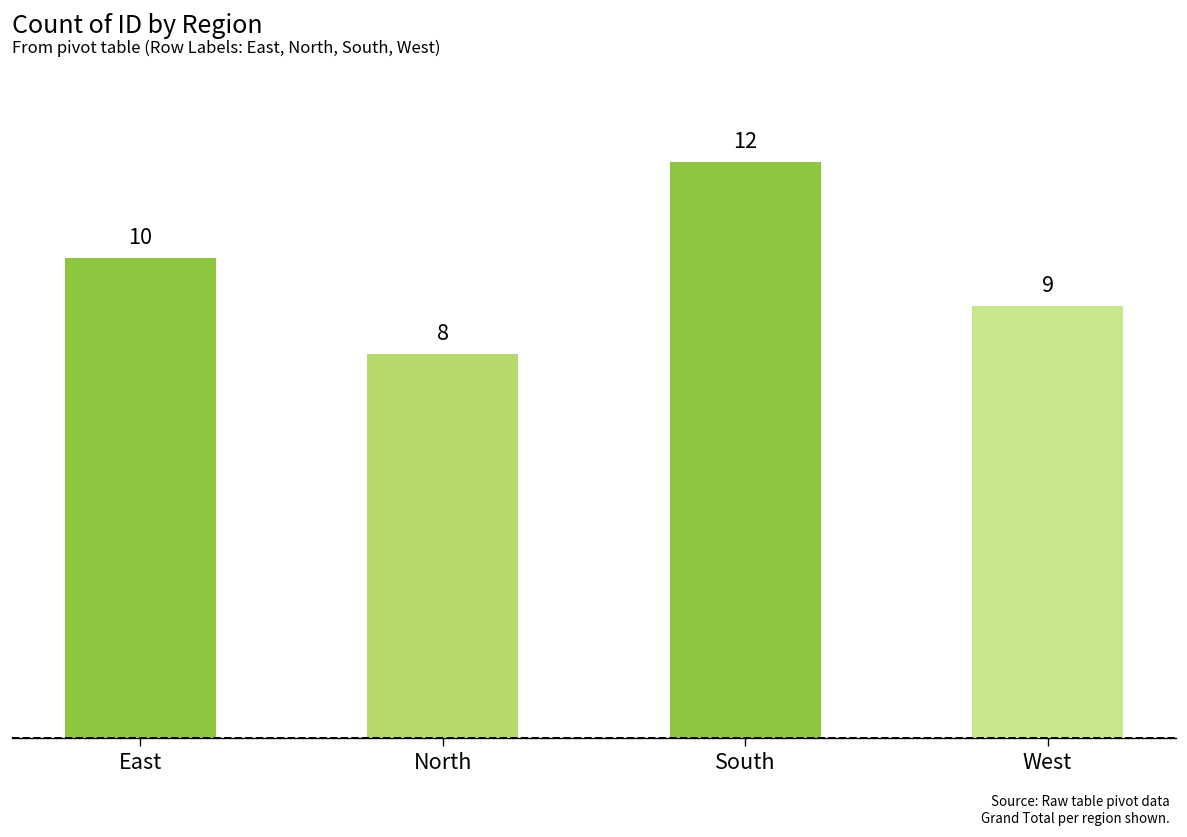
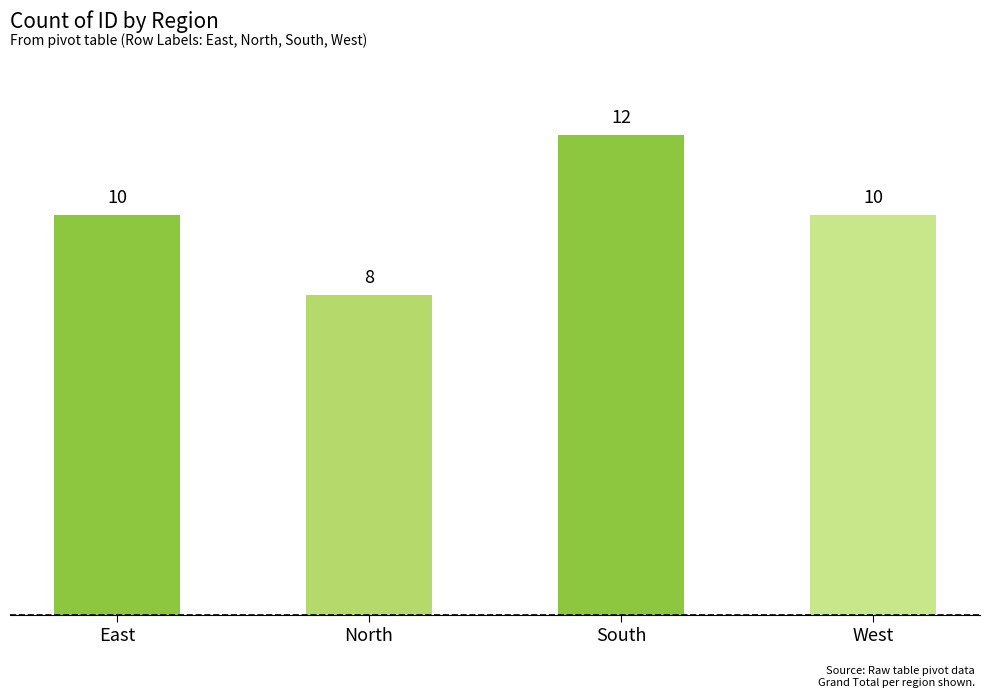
  {
    "East": 10,
    "North": 8,
    "South": 12,
-   "West": 9
+   "West": 10
  }
